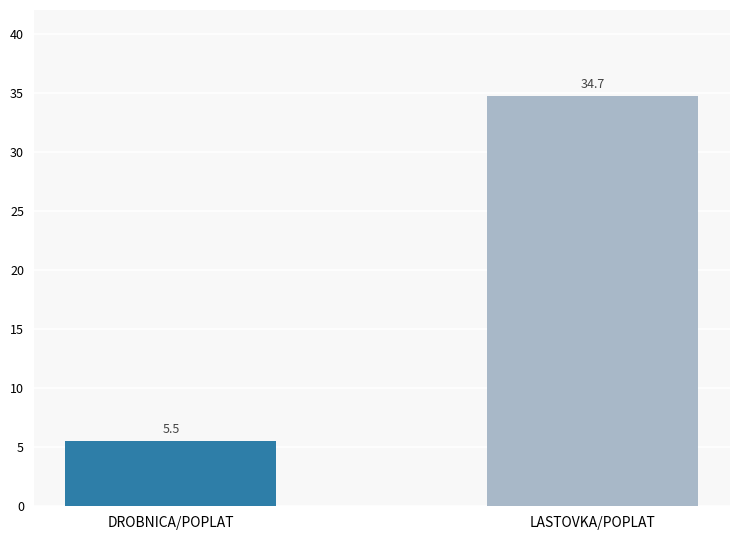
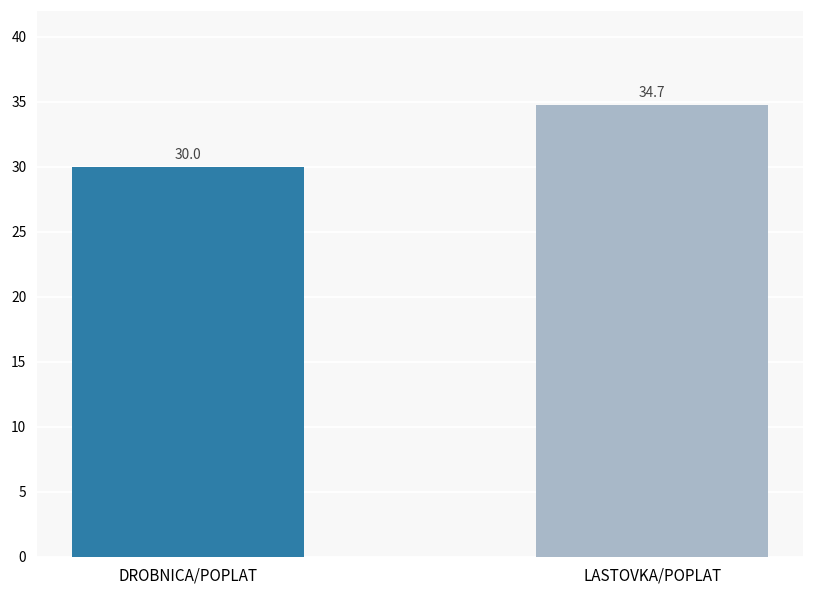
  {
-   "DROBNICA/POPLAT": 5.5,
+   "DROBNICA/POPLAT": 30.0,
    "LASTOVKA/POPLAT": 34.7
  }
